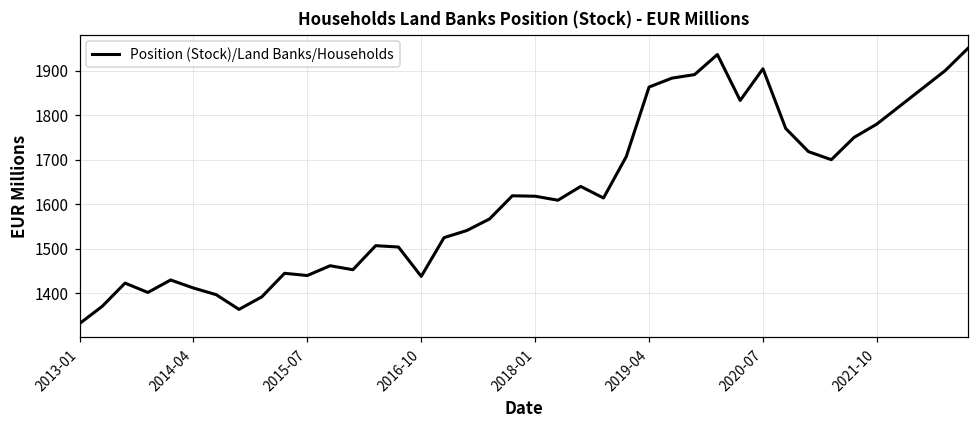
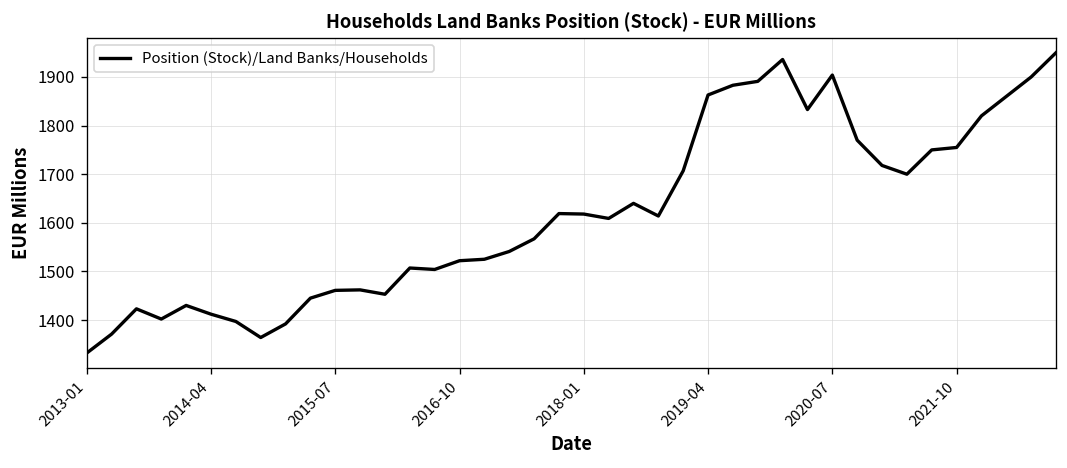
  {
    "2013-01": 1330,
    "2014-04": 1410,
-   "2015-07": 1440,
-   "2016-10": 1440,
+   "2015-07": 1460,
+   "2016-10": 1520,
    "2018-01": 1620,
    "2019-04": 1860,
    "2020-07": 1900,
-   "2021-10": 1780
+   "2021-10": 1760
  }
